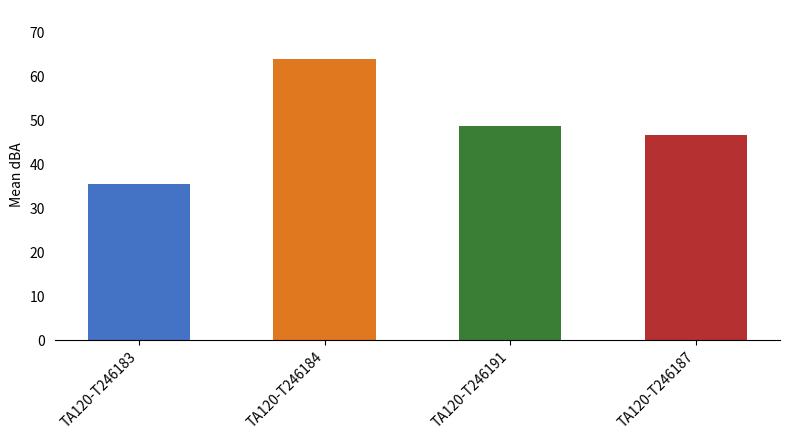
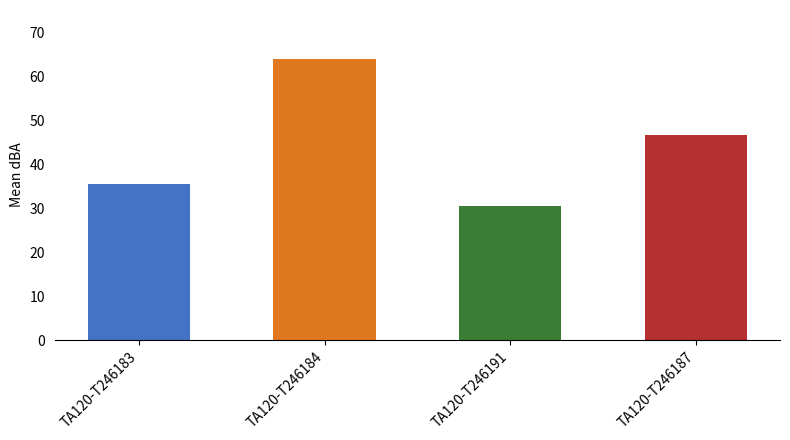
  {
    "TA120-T246183": 36,
    "TA120-T246184": 64,
-   "TA120-T246191": 49,
+   "TA120-T246191": 30,
    "TA120-T246187": 47
  }
